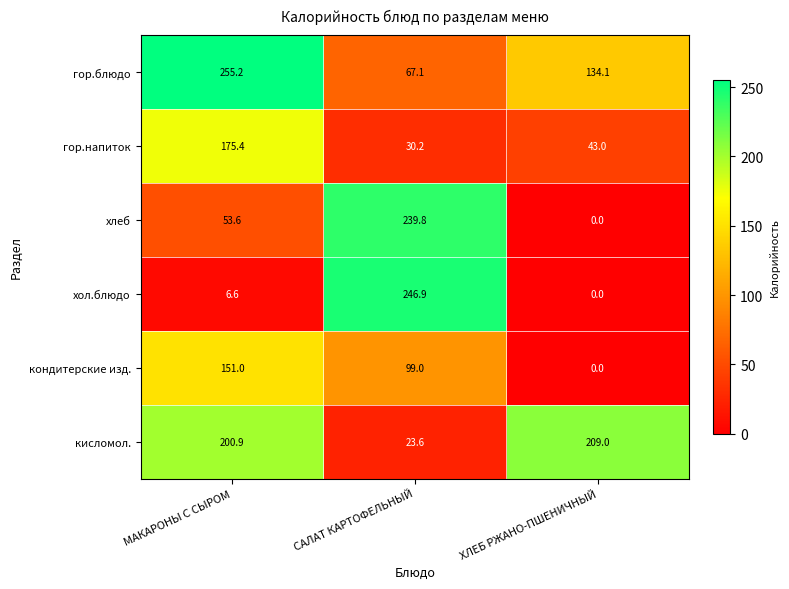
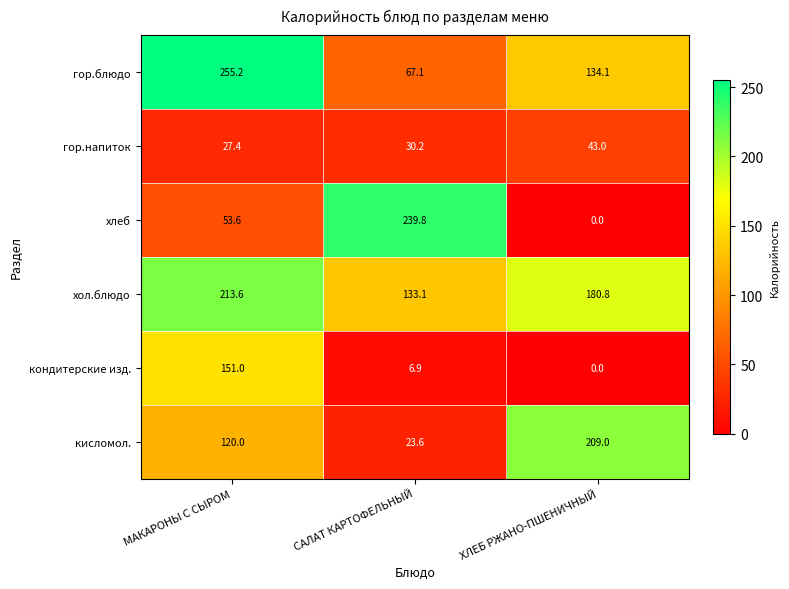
  {
    "гор.блюдо": {
      "МАКАРОНЫ С СЫРОМ": 255.2,
      "САЛАТ КАРТОФЕЛЬНЫЙ": 67.1,
      "ХЛЕБ РЖАНО-ПШЕНИЧНЫЙ": 134.1
    },
    "гор.напиток": {
-     "МАКАРОНЫ С СЫРОМ": 175.4,
+     "МАКАРОНЫ С СЫРОМ": 27.4,
      "САЛАТ КАРТОФЕЛЬНЫЙ": 30.2,
      "ХЛЕБ РЖАНО-ПШЕНИЧНЫЙ": 43.0
    },
    "хлеб": {
      "МАКАРОНЫ С СЫРОМ": 53.6,
      "САЛАТ КАРТОФЕЛЬНЫЙ": 239.8,
      "ХЛЕБ РЖАНО-ПШЕНИЧНЫЙ": 0.0
    },
    "хол.блюдо": {
-     "МАКАРОНЫ С СЫРОМ": 6.6,
-     "САЛАТ КАРТОФЕЛЬНЫЙ": 246.9,
-     "ХЛЕБ РЖАНО-ПШЕНИЧНЫЙ": 0.0
+     "МАКАРОНЫ С СЫРОМ": 213.6,
+     "САЛАТ КАРТОФЕЛЬНЫЙ": 133.1,
+     "ХЛЕБ РЖАНО-ПШЕНИЧНЫЙ": 180.8
    },
    "кондитерские изд.": {
      "МАКАРОНЫ С СЫРОМ": 151.0,
-     "САЛАТ КАРТОФЕЛЬНЫЙ": 99.0,
+     "САЛАТ КАРТОФЕЛЬНЫЙ": 6.9,
      "ХЛЕБ РЖАНО-ПШЕНИЧНЫЙ": 0.0
    },
    "кисломол.": {
-     "МАКАРОНЫ С СЫРОМ": 200.9,
+     "МАКАРОНЫ С СЫРОМ": 120.0,
      "САЛАТ КАРТОФЕЛЬНЫЙ": 23.6,
      "ХЛЕБ РЖАНО-ПШЕНИЧНЫЙ": 209.0
    }
  }
